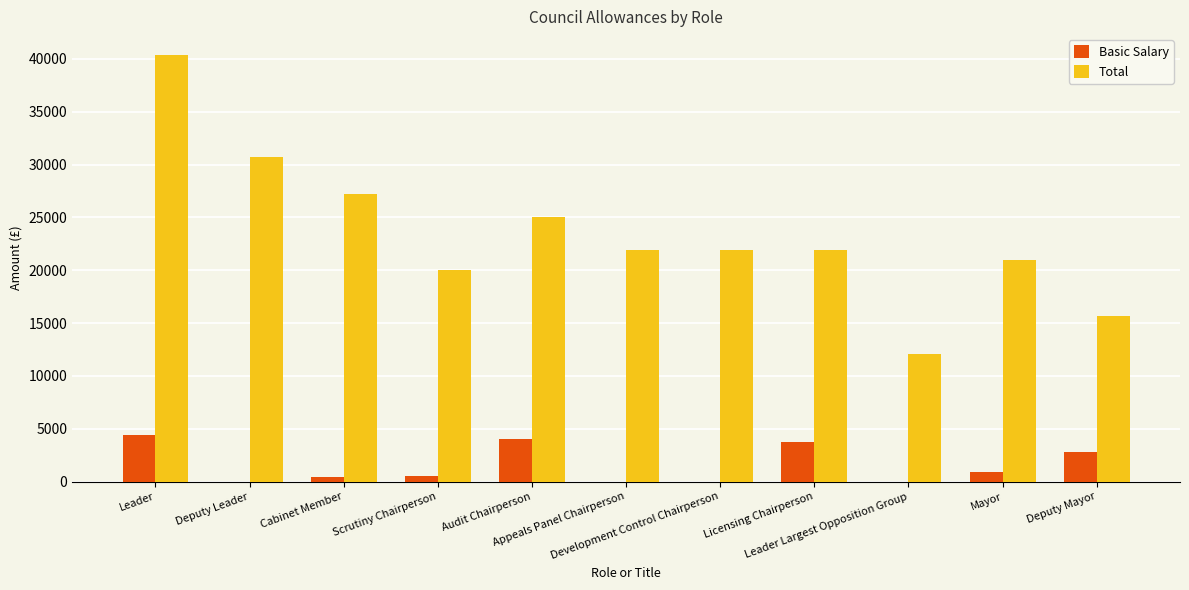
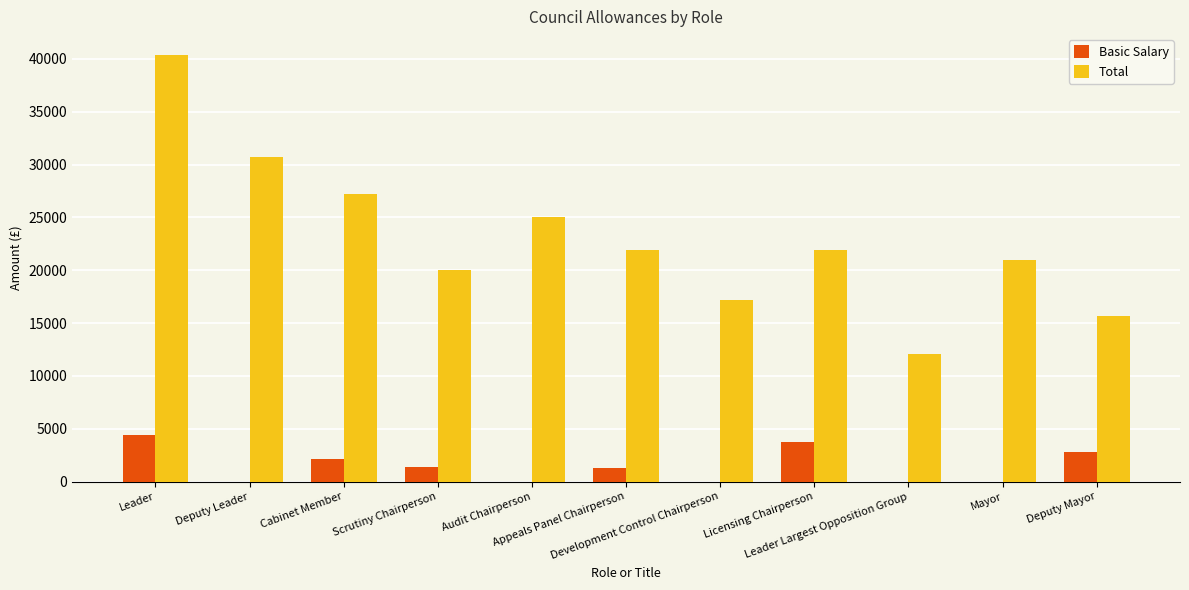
  {
    "Basic Salary": {
      "Leader": 4400,
      "Deputy Leader": 0,
-     "Cabinet Member": 400,
-     "Scrutiny Chairperson": 600,
-     "Audit Chairperson": 4000,
-     "Appeals Panel Chairperson": 0,
+     "Cabinet Member": 2200,
+     "Scrutiny Chairperson": 1400,
+     "Audit Chairperson": 0,
+     "Appeals Panel Chairperson": 1300,
      "Development Control Chairperson": 0,
      "Licensing Chairperson": 3700,
      "Leader Largest Opposition Group": 0,
-     "Mayor": 900,
+     "Mayor": 0,
      "Deputy Mayor": 2800
    },
    "Total": {
      "Leader": 40300,
      "Deputy Leader": 30700,
      "Cabinet Member": 27300,
      "Scrutiny Chairperson": 20000,
      "Audit Chairperson": 25000,
      "Appeals Panel Chairperson": 21900,
-     "Development Control Chairperson": 21900,
+     "Development Control Chairperson": 17200,
      "Licensing Chairperson": 21900,
      "Leader Largest Opposition Group": 12100,
      "Mayor": 21000,
      "Deputy Mayor": 15700
    }
  }
